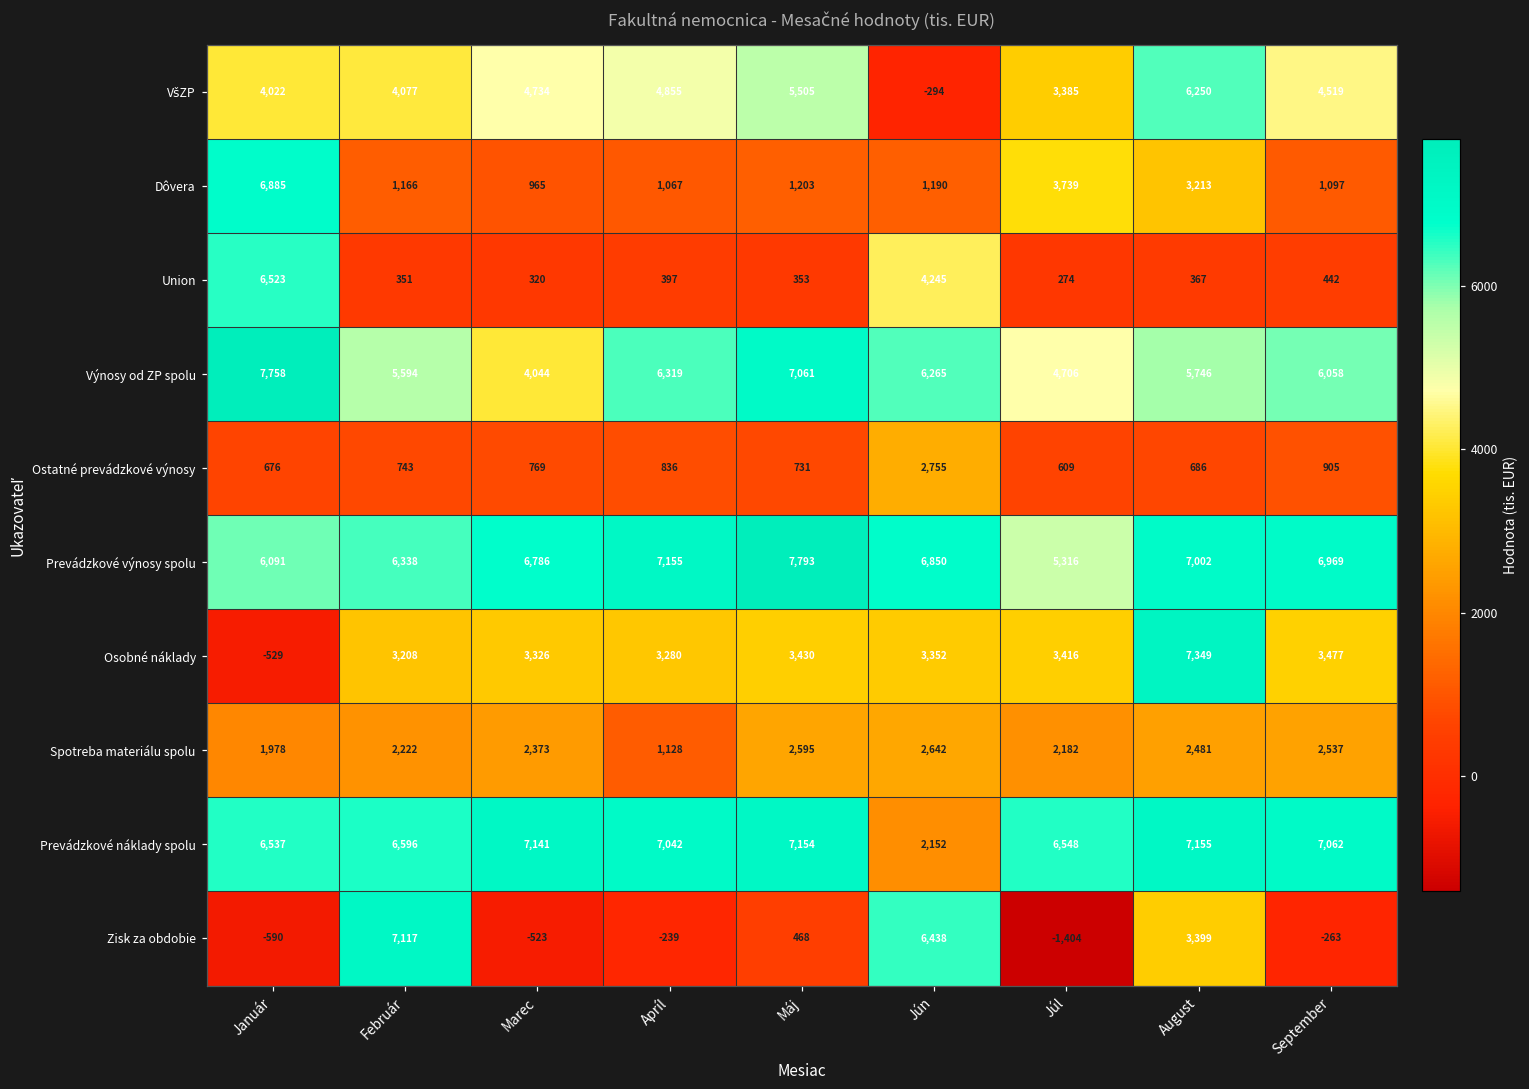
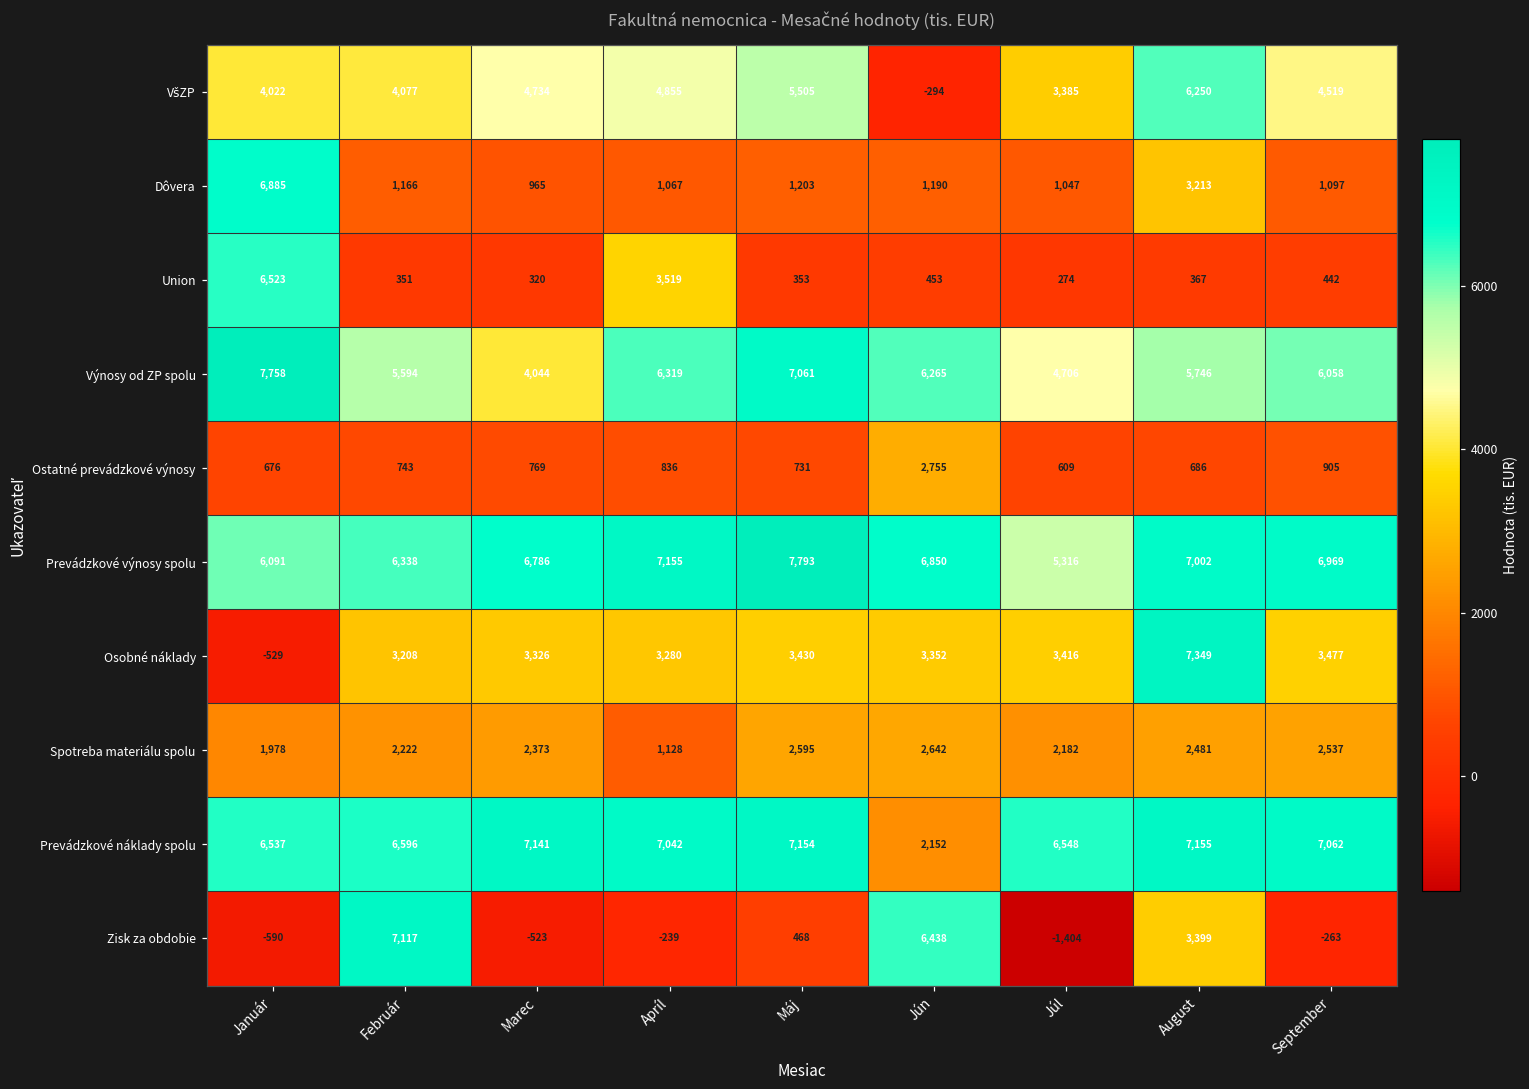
  {
    "VšZP": {
      "Január": "4,022",
      "Február": "4,077",
      "Marec": "4,734",
      "Apríl": "4,855",
      "Máj": "5,505",
      "Jún": "-294",
      "Júl": "3,385",
      "August": "6,250",
      "September": "4,519"
    },
    "Dôvera": {
      "Január": "6,885",
      "Február": "1,166",
      "Marec": "965",
      "Apríl": "1,067",
      "Máj": "1,203",
      "Jún": "1,190",
-     "Júl": "3,739",
+     "Júl": "1,047",
      "August": "3,213",
      "September": "1,097"
    },
    "Union": {
      "Január": "6,523",
      "Február": "351",
      "Marec": "320",
-     "Apríl": "397",
+     "Apríl": "3,519",
      "Máj": "353",
-     "Jún": "4,245",
+     "Jún": "453",
      "Júl": "274",
      "August": "367",
      "September": "442"
    },
    "Výnosy od ZP spolu": {
      "Január": "7,758",
      "Február": "5,594",
      "Marec": "4,044",
      "Apríl": "6,319",
      "Máj": "7,061",
      "Jún": "6,265",
      "Júl": "4,706",
      "August": "5,746",
      "September": "6,058"
    },
    "Ostatné prevádzkové výnosy": {
      "Január": "676",
      "Február": "743",
      "Marec": "769",
      "Apríl": "836",
      "Máj": "731",
      "Jún": "2,755",
      "Júl": "609",
      "August": "686",
      "September": "905"
    },
    "Prevádzkové výnosy spolu": {
      "Január": "6,091",
      "Február": "6,338",
      "Marec": "6,786",
      "Apríl": "7,155",
      "Máj": "7,793",
      "Jún": "6,850",
      "Júl": "5,316",
      "August": "7,002",
      "September": "6,969"
    },
    "Osobné náklady": {
      "Január": "-529",
      "Február": "3,208",
      "Marec": "3,326",
      "Apríl": "3,280",
      "Máj": "3,430",
      "Jún": "3,352",
      "Júl": "3,416",
      "August": "7,349",
      "September": "3,477"
    },
    "Spotreba materiálu spolu": {
      "Január": "1,978",
      "Február": "2,222",
      "Marec": "2,373",
      "Apríl": "1,128",
      "Máj": "2,595",
      "Jún": "2,642",
      "Júl": "2,182",
      "August": "2,481",
      "September": "2,537"
    },
    "Prevádzkové náklady spolu": {
      "Január": "6,537",
      "Február": "6,596",
      "Marec": "7,141",
      "Apríl": "7,042",
      "Máj": "7,154",
      "Jún": "2,152",
      "Júl": "6,548",
      "August": "7,155",
      "September": "7,062"
    },
    "Zisk za obdobie": {
      "Január": "-590",
      "Február": "7,117",
      "Marec": "-523",
      "Apríl": "-239",
      "Máj": "468",
      "Jún": "6,438",
      "Júl": "-1,404",
      "August": "3,399",
      "September": "-263"
    }
  }
